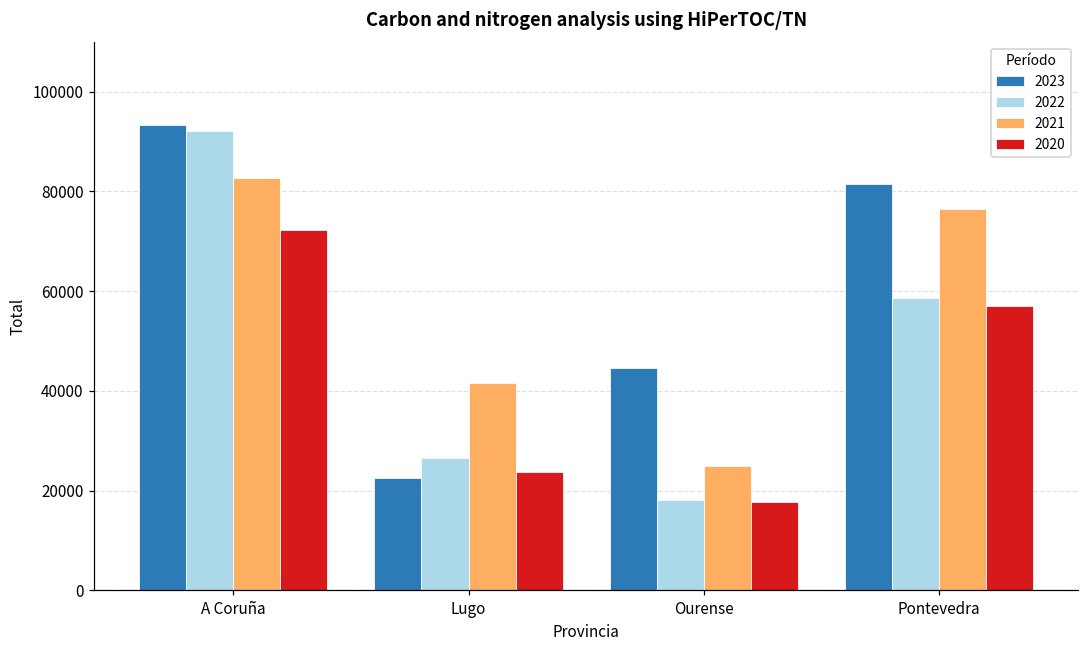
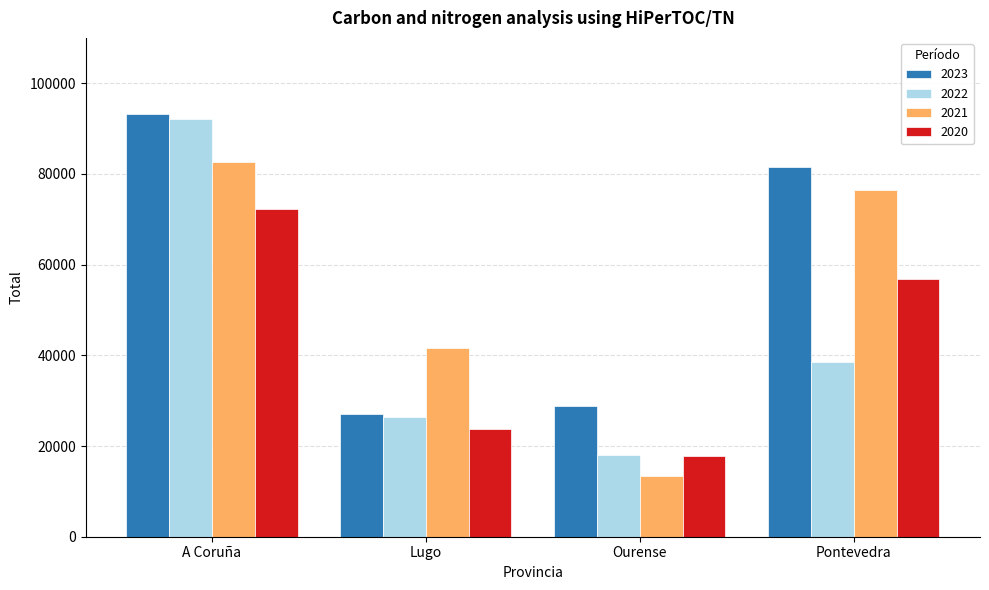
  {
    "2023": {
      "A Coruña": 93000,
-     "Lugo": 23000,
-     "Ourense": 45000,
+     "Lugo": 27000,
+     "Ourense": 29000,
      "Pontevedra": 81000
    },
    "2022": {
      "A Coruña": 92000,
      "Lugo": 26000,
      "Ourense": 18000,
-     "Pontevedra": 59000
+     "Pontevedra": 38000
    },
    "2021": {
      "A Coruña": 83000,
      "Lugo": 42000,
-     "Ourense": 25000,
+     "Ourense": 13000,
      "Pontevedra": 76000
    },
    "2020": {
      "A Coruña": 72000,
      "Lugo": 24000,
      "Ourense": 18000,
      "Pontevedra": 57000
    }
  }
